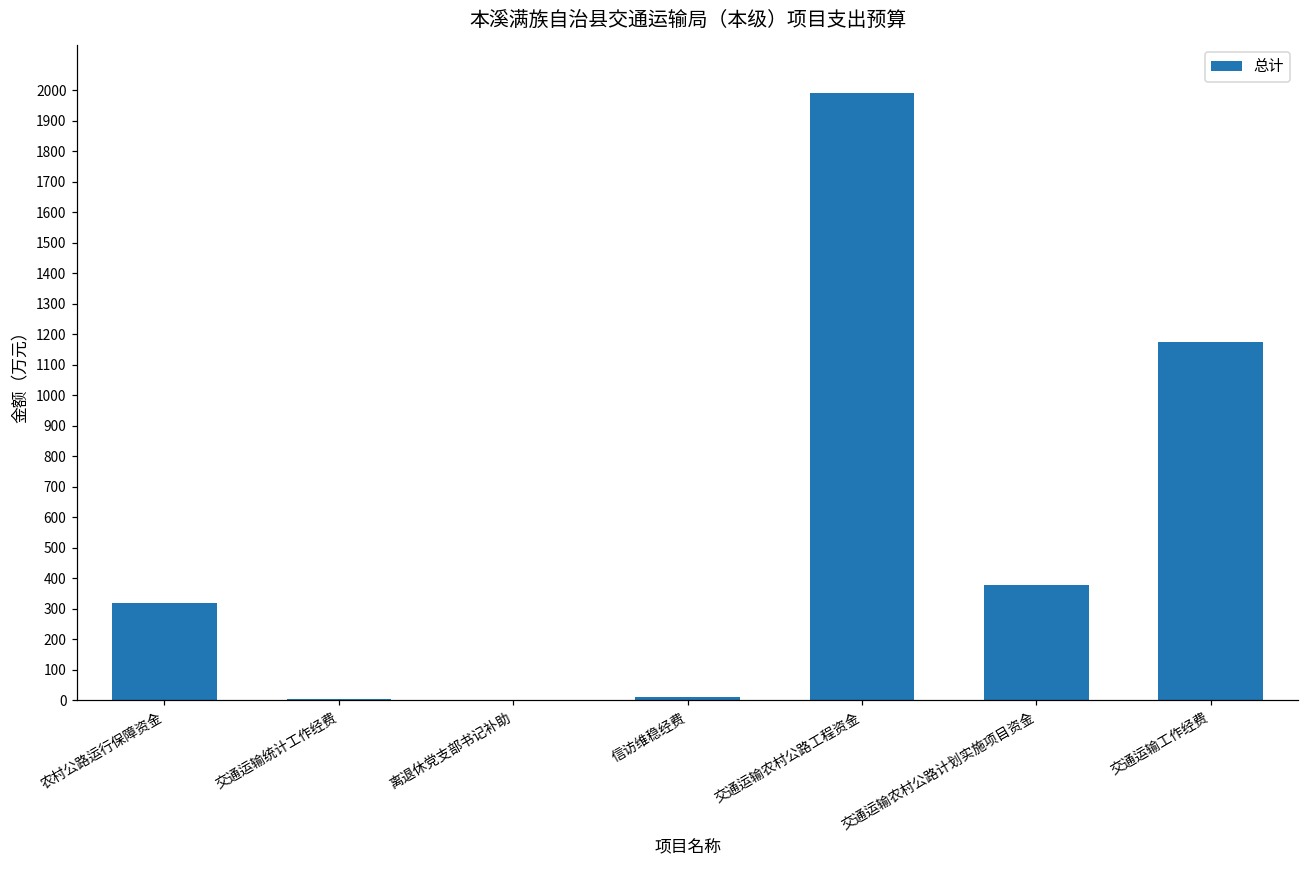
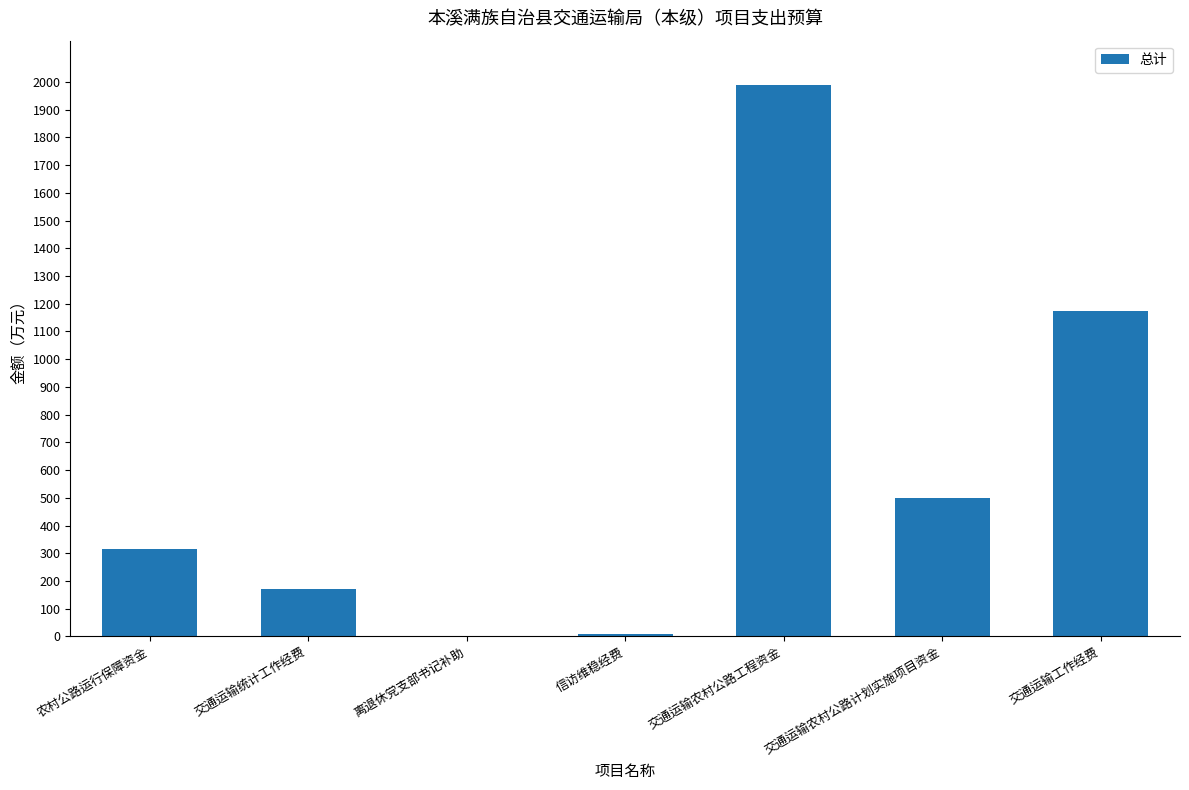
  {
    "农村公路运行保障资金": 320,
-   "交通运输统计工作经费": 10,
+   "交通运输统计工作经费": 170,
    "信访维稳经费": 10,
    "交通运输农村公路工程资金": 1990,
-   "交通运输农村公路计划实施项目资金": 380,
+   "交通运输农村公路计划实施项目资金": 500,
    "交通运输工作经费": 1170
  }
